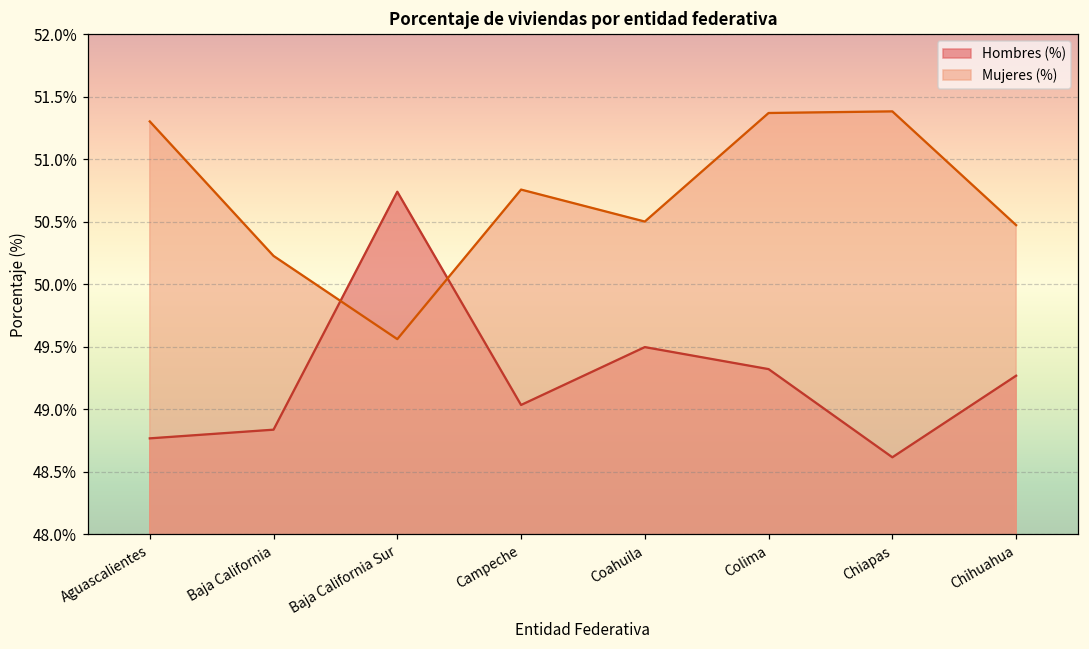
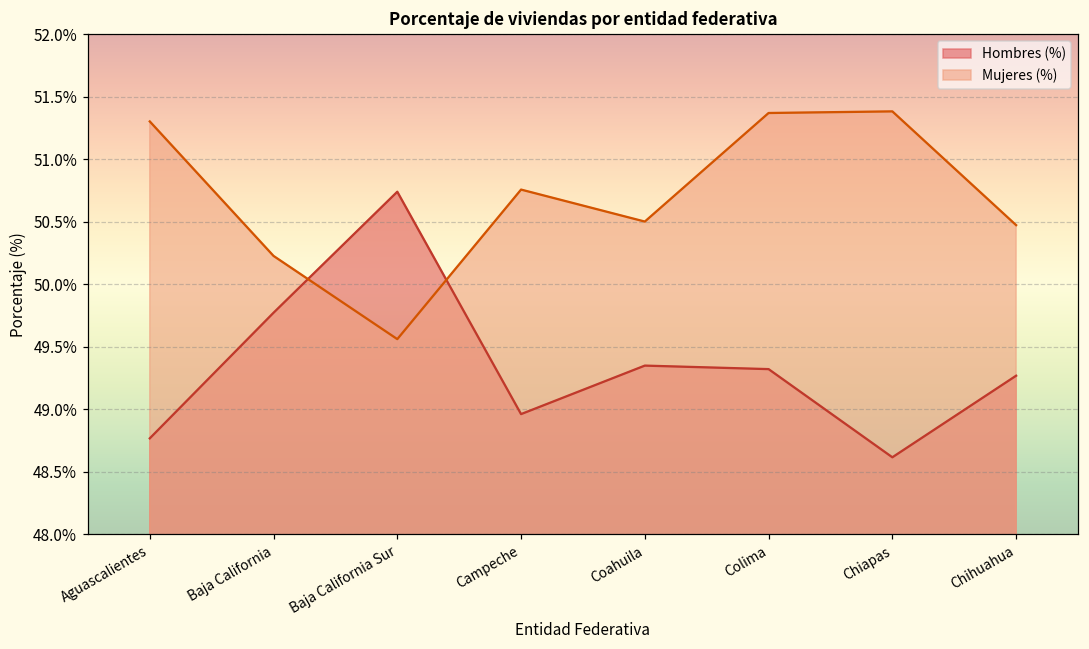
  {
    "Hombres (%)": {
      "Aguascalientes": "48.77%",
-     "Baja California": "48.84%",
+     "Baja California": "49.77%",
      "Baja California Sur": "50.74%",
-     "Campeche": "49.03%",
-     "Coahuila": "49.50%",
+     "Campeche": "48.96%",
+     "Coahuila": "49.35%",
      "Colima": "49.32%",
      "Chiapas": "48.62%",
      "Chihuahua": "49.27%"
    },
    "Mujeres (%)": {
      "Aguascalientes": "51.30%",
      "Baja California": "50.23%",
      "Baja California Sur": "49.56%",
      "Campeche": "50.76%",
      "Coahuila": "50.50%",
      "Colima": "51.37%",
      "Chiapas": "51.38%",
      "Chihuahua": "50.47%"
    }
  }
